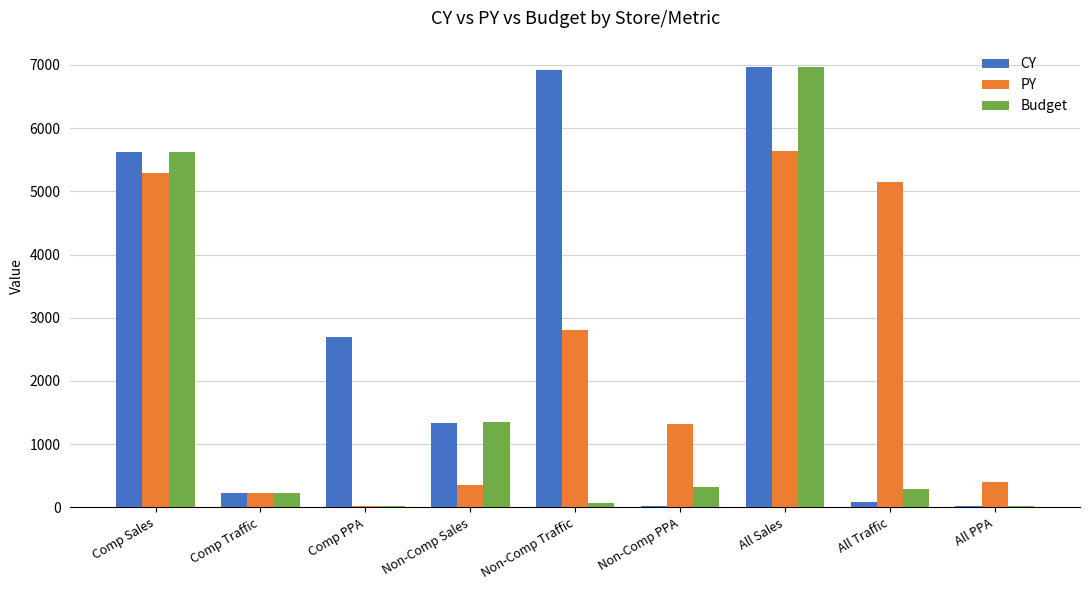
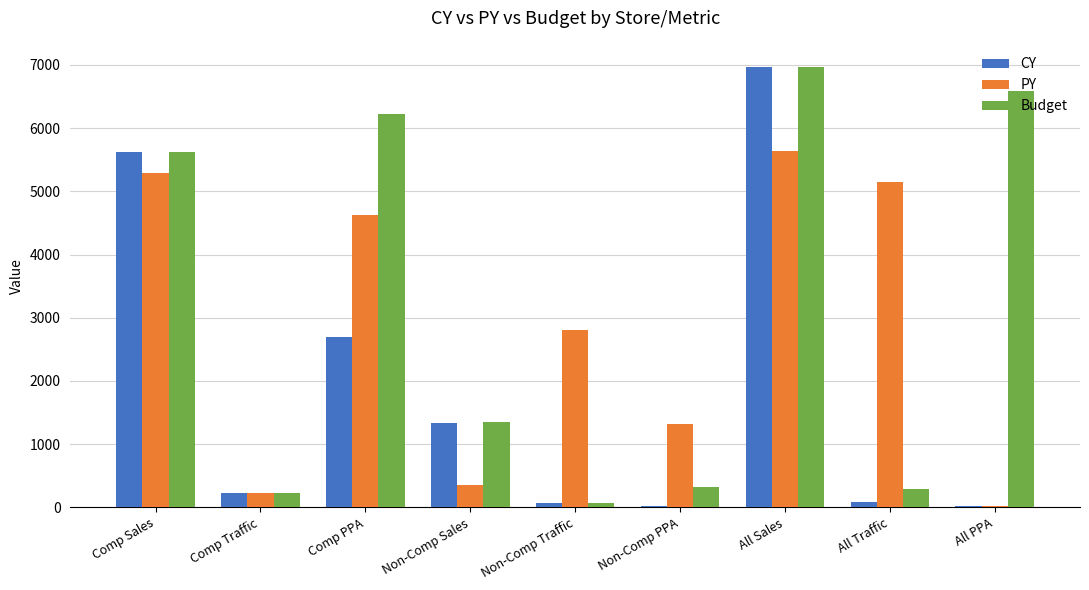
  {
    "CY": {
      "Comp Sales": 5600,
      "Comp Traffic": 200,
      "Comp PPA": 2700,
      "Non-Comp Sales": 1300,
-     "Non-Comp Traffic": 6900,
+     "Non-Comp Traffic": 100,
      "All Sales": 7000,
      "All Traffic": 100
    },
    "PY": {
      "Comp Sales": 5300,
      "Comp Traffic": 200,
-     "Comp PPA": 0,
+     "Comp PPA": 4600,
      "Non-Comp Sales": 400,
      "Non-Comp Traffic": 2800,
      "Non-Comp PPA": 1300,
      "All Sales": 5600,
      "All Traffic": 5200,
-     "All PPA": 400
+     "All PPA": 0
    },
    "Budget": {
      "Comp Sales": 5600,
      "Comp Traffic": 200,
-     "Comp PPA": 0,
+     "Comp PPA": 6200,
      "Non-Comp Sales": 1400,
      "Non-Comp Traffic": 100,
      "Non-Comp PPA": 300,
      "All Sales": 7000,
      "All Traffic": 300,
-     "All PPA": 0
+     "All PPA": 6600
    }
  }
